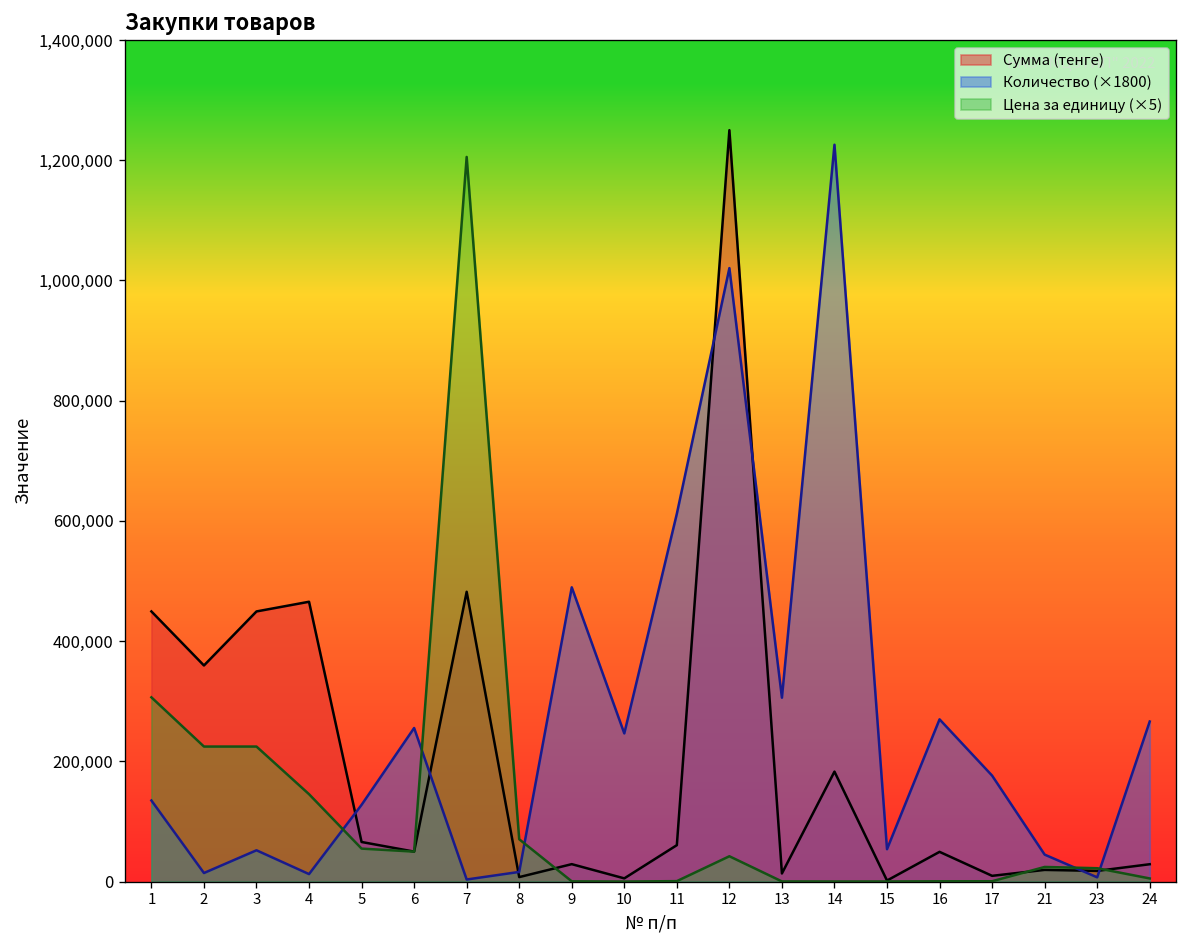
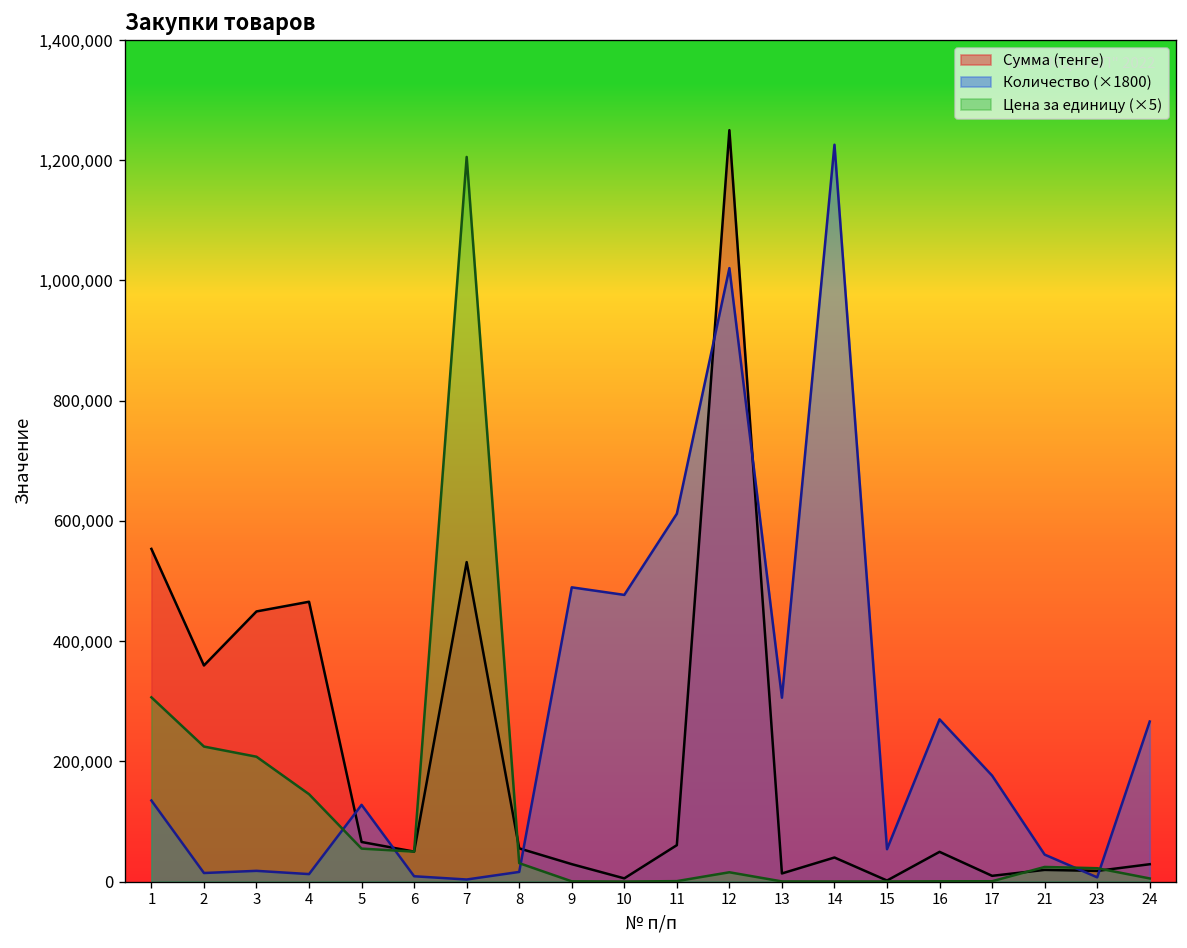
  {
    "Сумма (тенге)": {
-     "1": "450,000",
+     "1": "550,000",
      "2": "360,000",
      "3": "450,000",
      "4": "470,000",
      "5": "70,000",
-     "7": "480,000",
-     "8": "10,000",
+     "7": "530,000",
+     "8": "60,000",
      "9": "30,000",
      "10": "10,000",
      "11": "60,000",
      "12": "1,250,000",
      "13": "10,000",
-     "14": "180,000",
+     "14": "40,000",
      "16": "50,000",
      "17": "10,000",
      "24": "30,000"
    },
    "Количество (×1800)": {
      "1": "140,000",
      "2": "10,000",
-     "3": "50,000",
+     "3": "20,000",
      "4": "10,000",
      "5": "130,000",
-     "6": "260,000",
+     "6": "10,000",
      "7": "0",
      "8": "20,000",
      "9": "490,000",
-     "10": "250,000",
+     "10": "480,000",
      "11": "610,000",
      "12": "1,020,000",
      "13": "310,000",
      "14": "1,230,000",
      "15": "50,000",
      "16": "270,000",
      "17": "180,000",
      "21": "50,000",
      "23": "10,000",
      "24": "270,000"
    },
    "Цена за единицу (×5)": {
      "1": "310,000",
      "2": "220,000",
-     "3": "220,000",
+     "3": "210,000",
      "4": "150,000",
      "5": "60,000",
      "7": "1,210,000",
-     "8": "70,000",
+     "8": "30,000",
      "9": "0",
      "10": "0",
      "11": "0",
-     "12": "40,000",
+     "12": "20,000",
      "13": "0",
      "14": "0",
      "16": "0",
      "17": "0",
      "24": "10,000"
    }
  }
